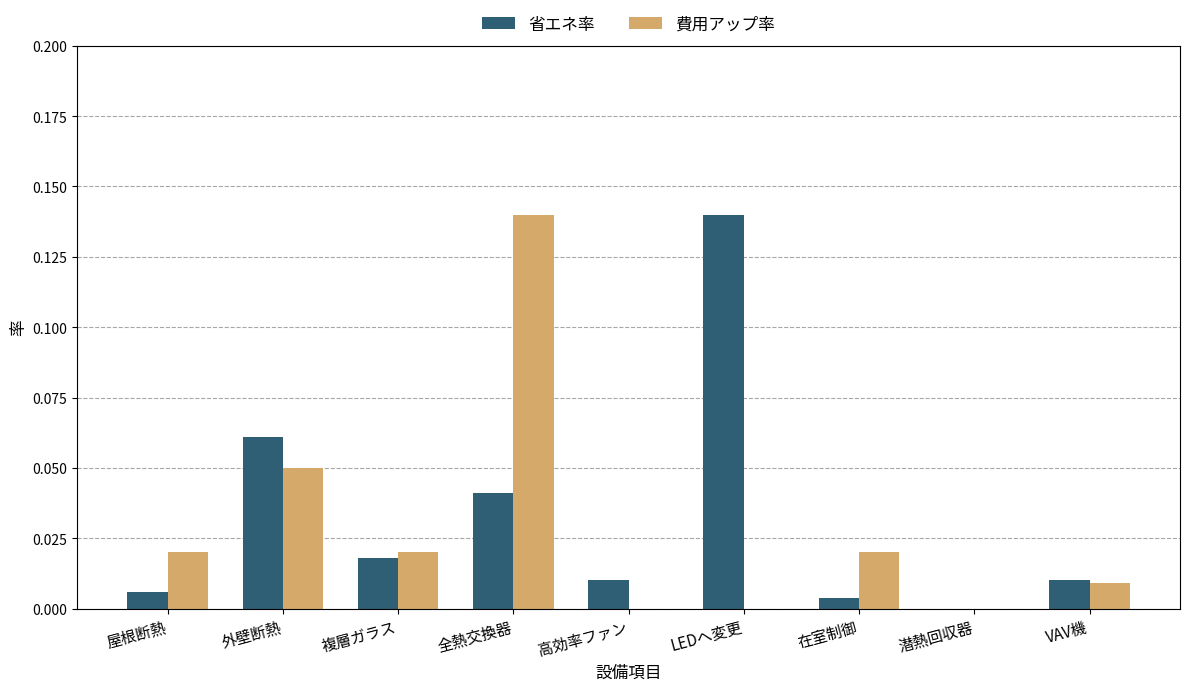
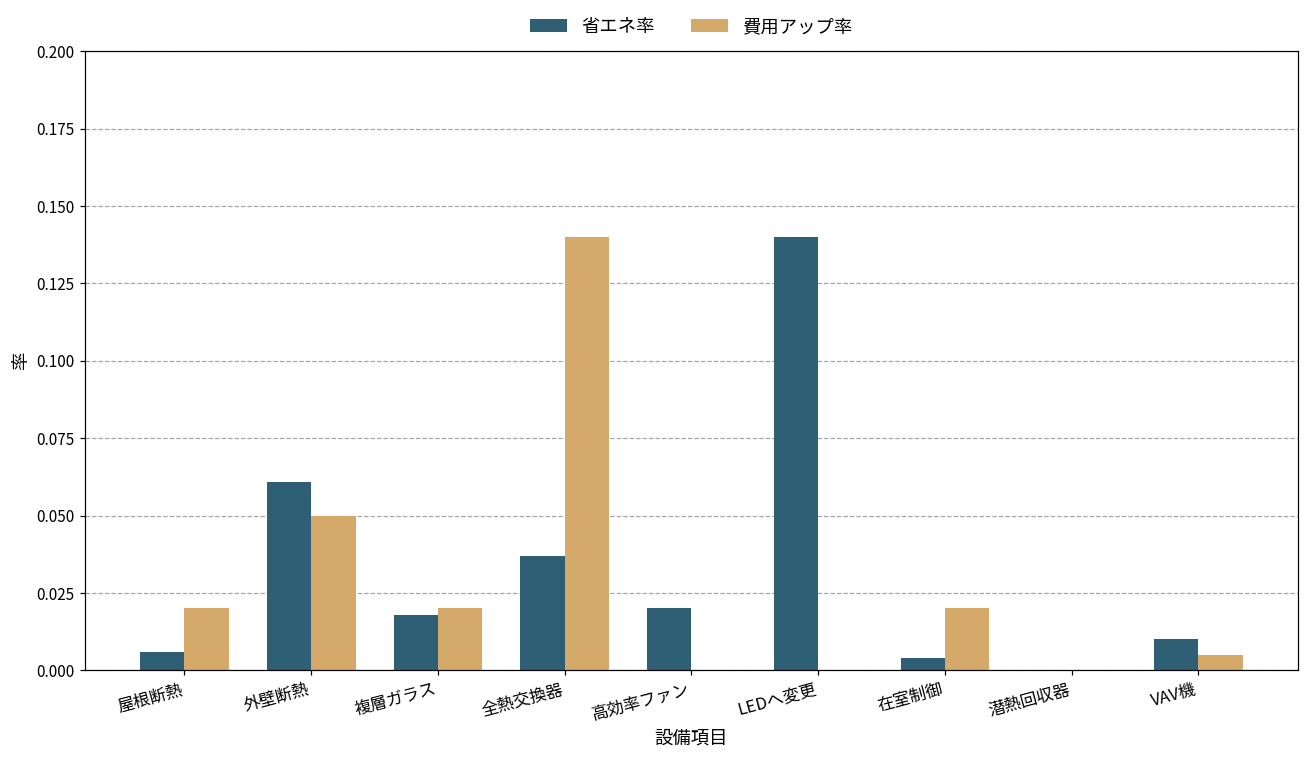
  {
    "省エネ率": {
      "屋根断熱": 0.006,
      "外壁断熱": 0.061,
      "複層ガラス": 0.018,
-     "全熱交換器": 0.041,
-     "高効率ファン": 0.01,
+     "全熱交換器": 0.037,
+     "高効率ファン": 0.02,
      "LEDへ変更": 0.140,
      "在室制御": 0.004,
      "潜熱回収器": 0.000,
      "VAV機": 0.010
    },
    "費用アップ率": {
      "屋根断熱": 0.020,
      "外壁断熱": 0.050,
      "複層ガラス": 0.020,
      "全熱交換器": 0.140,
      "高効率ファン": 0.000,
      "LEDへ変更": 0.000,
      "在室制御": 0.020,
      "潜熱回収器": 0.000,
-     "VAV機": 0.009
+     "VAV機": 0.005
    }
  }
